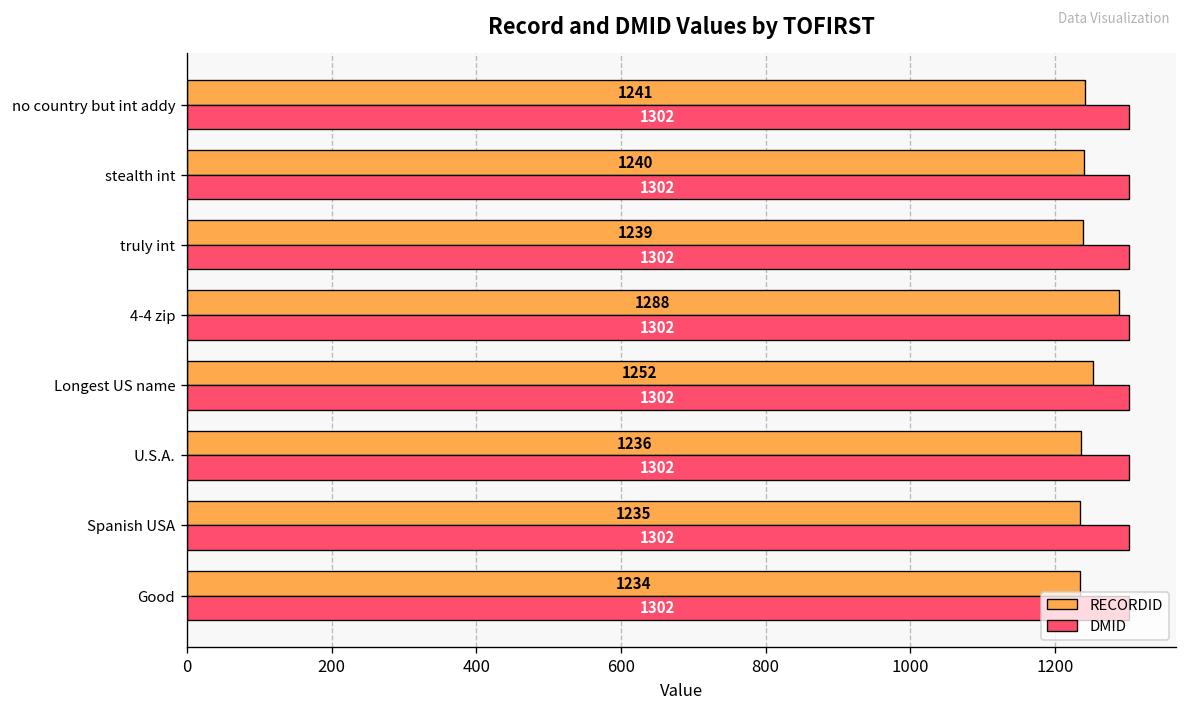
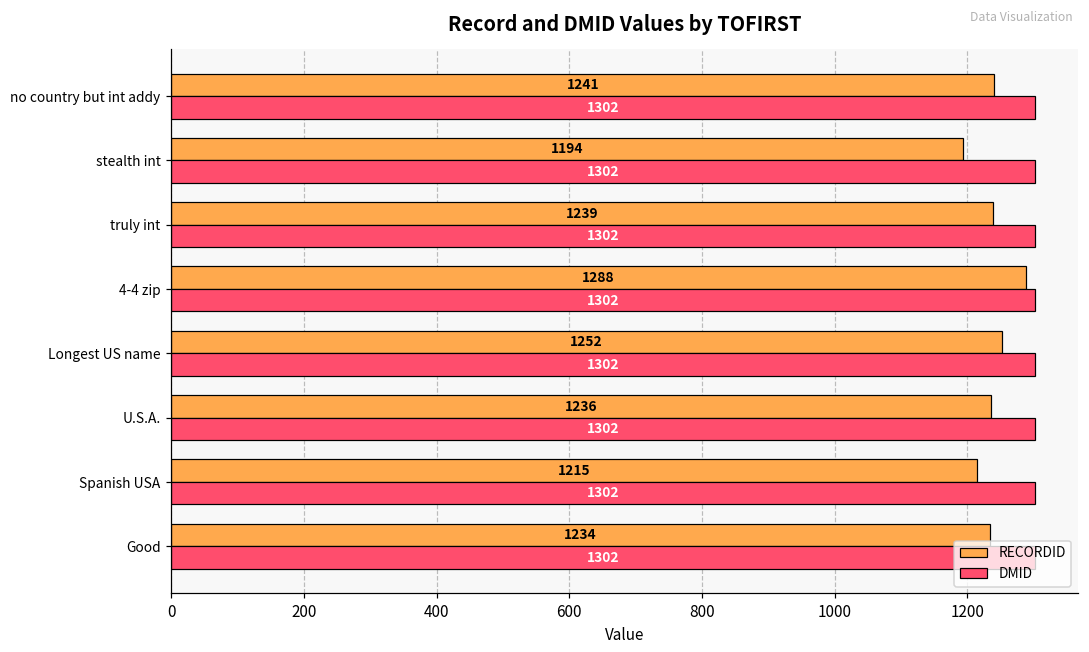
  {
    "RECORDID": {
      "no country but int addy": 1241,
-     "stealth int": 1240,
+     "stealth int": 1194,
      "truly int": 1239,
      "4-4 zip": 1288,
      "Longest US name": 1252,
      "U.S.A.": 1236,
-     "Spanish USA": 1235,
+     "Spanish USA": 1215,
      "Good": 1234
    },
    "DMID": {
      "no country but int addy": 1302,
      "stealth int": 1302,
      "truly int": 1302,
      "4-4 zip": 1302,
      "Longest US name": 1302,
      "U.S.A.": 1302,
      "Spanish USA": 1302
    }
  }
